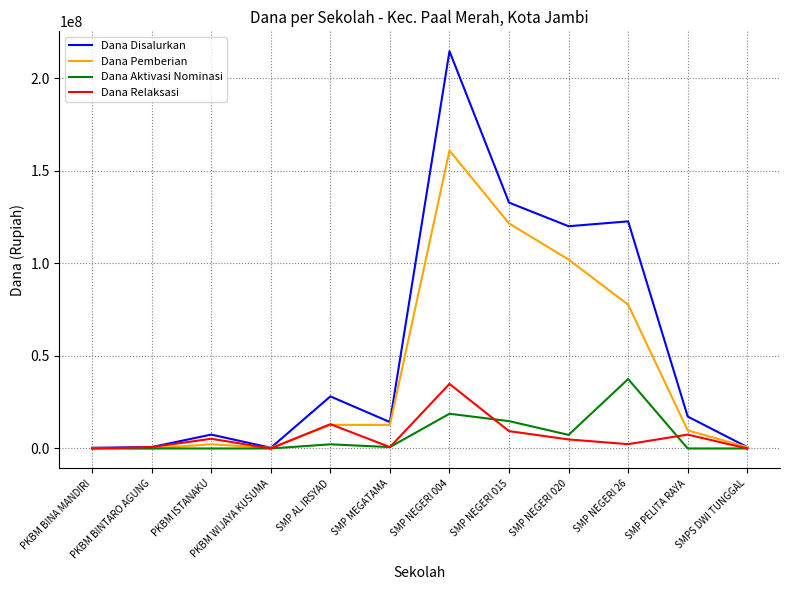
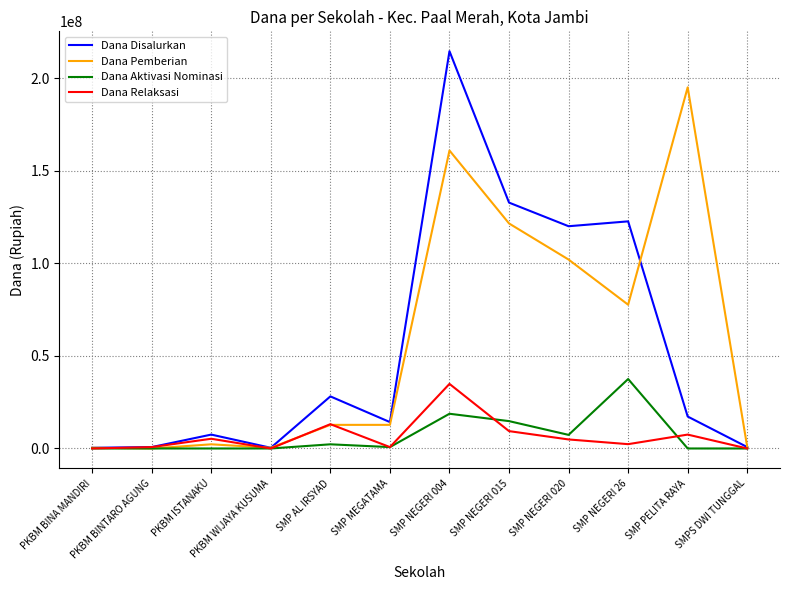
  {
    "Dana Disalurkan": {
      "PKBM ISTANAKU": 8000000,
      "SMP AL IRSYAD": 28000000,
      "SMP MEGATAMA": 14000000,
      "SMP NEGERI 004": 215000000,
      "SMP NEGERI 015": 133000000,
      "SMP NEGERI 020": 120000000,
      "SMP NEGERI 26": 123000000,
      "SMP PELITA RAYA": 17000000
    },
    "Dana Pemberian": {
      "PKBM ISTANAKU": 2000000,
      "SMP MEGATAMA": 13000000,
      "SMP NEGERI 004": 161000000,
      "SMP NEGERI 015": 122000000,
      "SMP NEGERI 020": 102000000,
      "SMP NEGERI 26": 78000000,
-     "SMP PELITA RAYA": 10000000
+     "SMP PELITA RAYA": 195000000
    },
    "Dana Aktivasi Nominasi": {
      "PKBM ISTANAKU": 0,
      "SMP AL IRSYAD": 2000000,
      "SMP NEGERI 004": 19000000,
      "SMP NEGERI 015": 15000000,
      "SMP NEGERI 020": 7000000,
      "SMP NEGERI 26": 38000000,
      "SMP PELITA RAYA": 0
    },
    "Dana Relaksasi": {
      "PKBM ISTANAKU": 5000000,
      "SMP NEGERI 004": 35000000,
      "SMP NEGERI 015": 9000000,
      "SMP NEGERI 020": 5000000,
      "SMP NEGERI 26": 2000000,
      "SMP PELITA RAYA": 8000000
    }
  }
